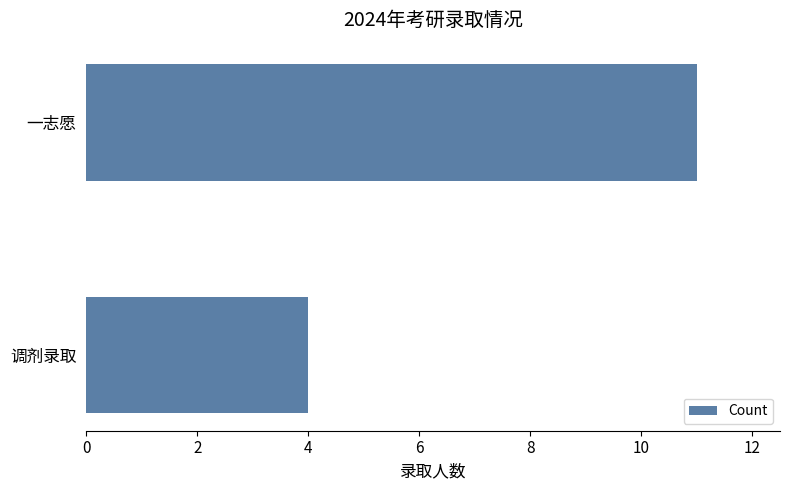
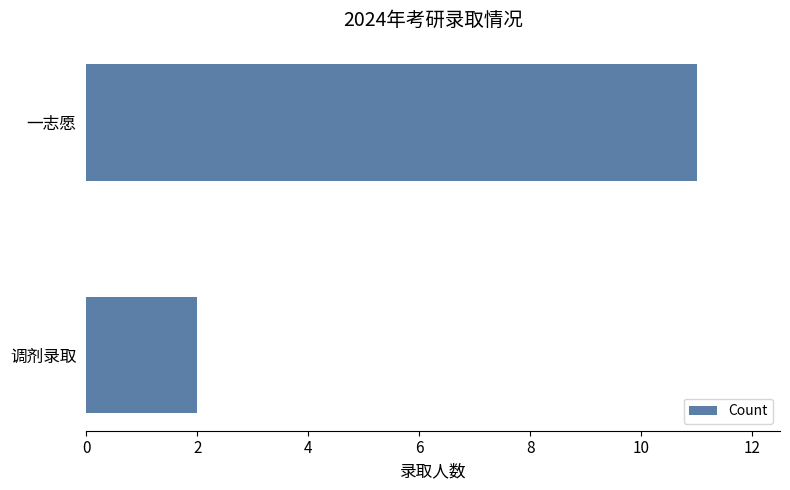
  {
    "一志愿": 11,
-   "调剂录取": 4
+   "调剂录取": 2
  }
